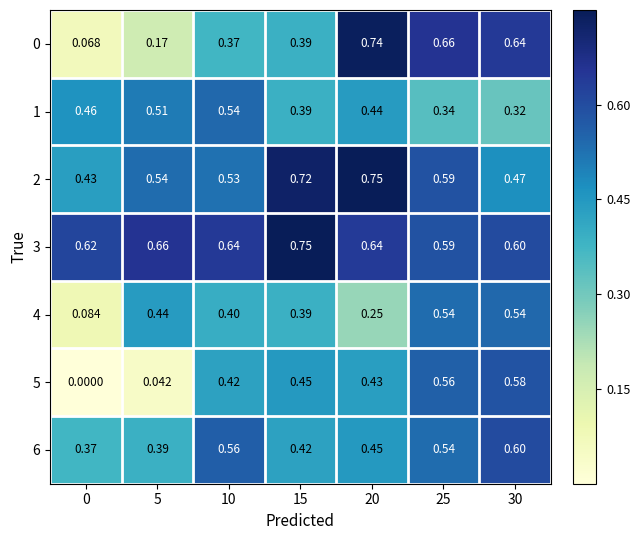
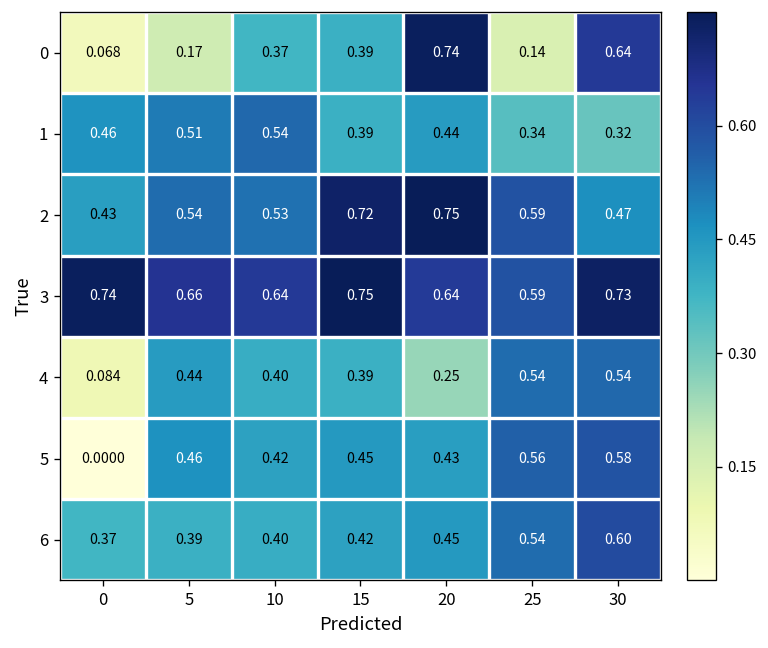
  {
    "0": {
      "0": 0.068,
      "5": 0.17,
      "10": 0.37,
      "15": 0.39,
      "20": 0.74,
-     "25": 0.66,
+     "25": 0.14,
      "30": 0.64
    },
    "1": {
      "0": 0.46,
      "5": 0.51,
      "10": 0.54,
      "15": 0.39,
      "20": 0.44,
      "25": 0.34,
      "30": 0.32
    },
    "2": {
      "0": 0.43,
      "5": 0.54,
      "10": 0.53,
      "15": 0.72,
      "20": 0.75,
      "25": 0.59,
      "30": 0.47
    },
    "3": {
-     "0": 0.62,
+     "0": 0.74,
      "5": 0.66,
      "10": 0.64,
      "15": 0.75,
      "20": 0.64,
      "25": 0.59,
-     "30": 0.60
+     "30": 0.73
    },
    "4": {
      "0": 0.084,
      "5": 0.44,
      "10": 0.40,
      "15": 0.39,
      "20": 0.25,
      "25": 0.54,
      "30": 0.54
    },
    "5": {
      "0": 0.0000,
-     "5": 0.042,
+     "5": 0.46,
      "10": 0.42,
      "15": 0.45,
      "20": 0.43,
      "25": 0.56,
      "30": 0.58
    },
    "6": {
      "0": 0.37,
      "5": 0.39,
-     "10": 0.56,
+     "10": 0.40,
      "15": 0.42,
      "20": 0.45,
      "25": 0.54,
      "30": 0.60
    }
  }
